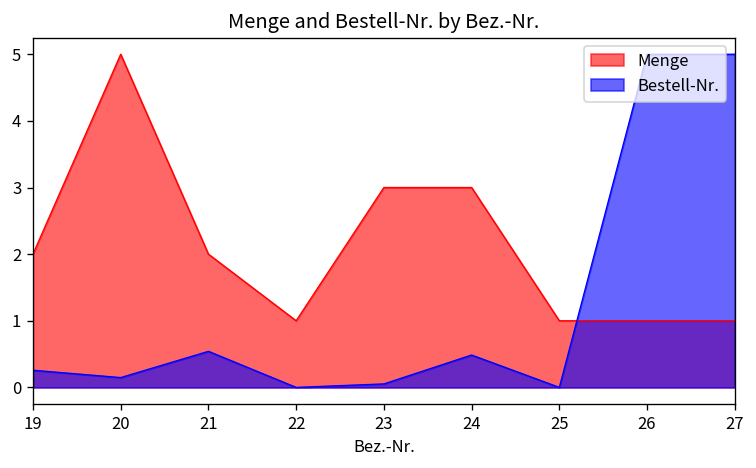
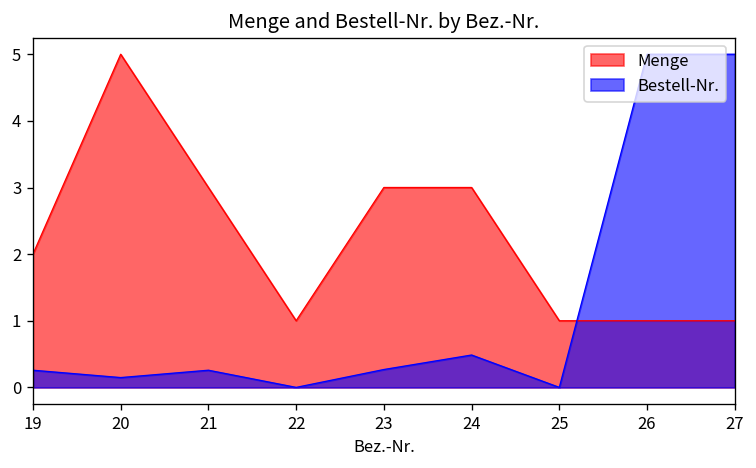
  {
    "Menge": {
      "19": 2,
      "20": 5,
-     "21": 2,
+     "21": 3,
      "22": 1,
      "23": 3,
      "24": 3,
      "25": 1,
      "26": 1,
      "27": 1
    },
    "Bestell-Nr.": {
      "19": 0.3,
      "20": 0.1,
-     "21": 0.5,
+     "21": 0.3,
      "22": 0.0,
-     "23": 0.1,
+     "23": 0.3,
      "24": 0.5,
      "25": 0.0,
      "27": 5.0
    }
  }
